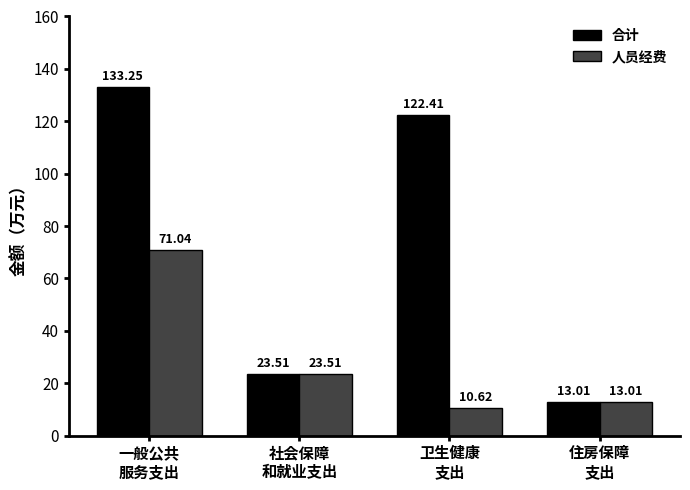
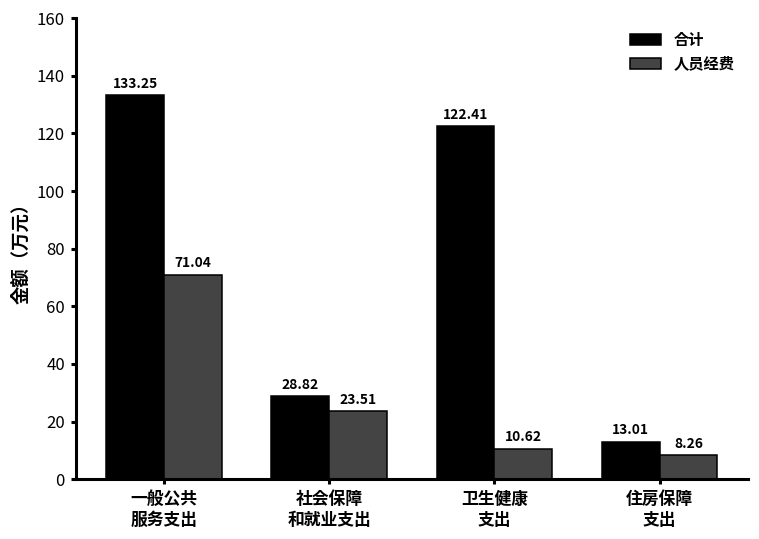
  {
    "合计": {
      "一般公共 服务支出": 133.25,
-     "社会保障 和就业支出": 23.51,
+     "社会保障 和就业支出": 28.82,
      "卫生健康 支出": 122.41,
      "住房保障 支出": 13.01
    },
    "人员经费": {
      "一般公共 服务支出": 71.04,
      "社会保障 和就业支出": 23.51,
      "卫生健康 支出": 10.62,
-     "住房保障 支出": 13.01
+     "住房保障 支出": 8.26
    }
  }
